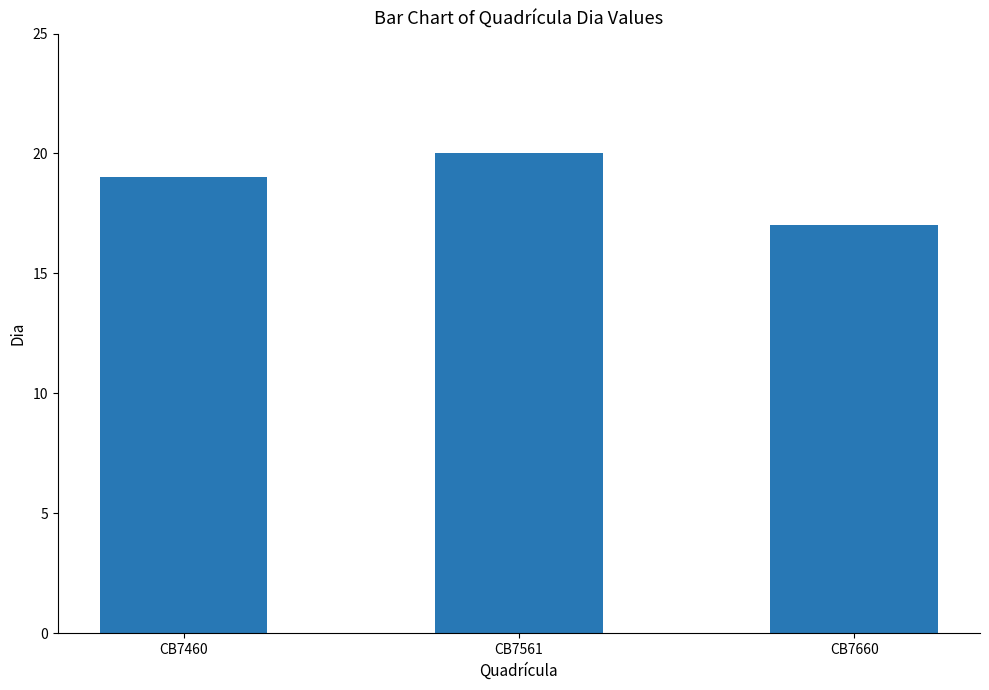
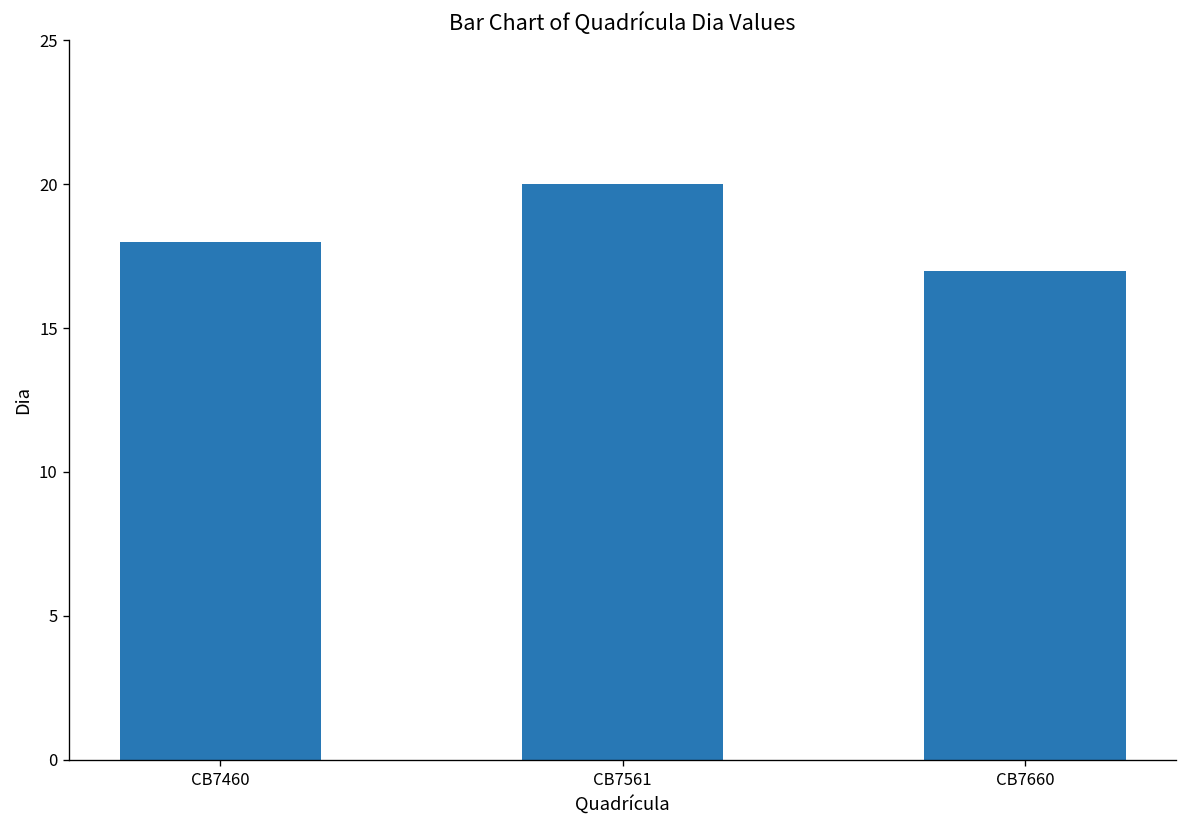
  {
-   "CB7460": 19,
+   "CB7460": 18,
    "CB7561": 20,
    "CB7660": 17
  }
